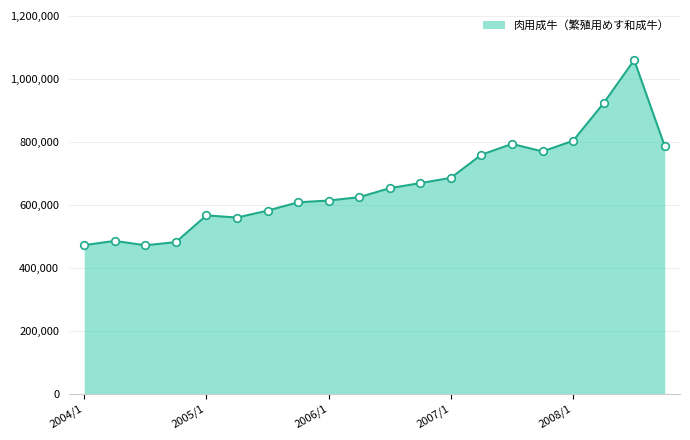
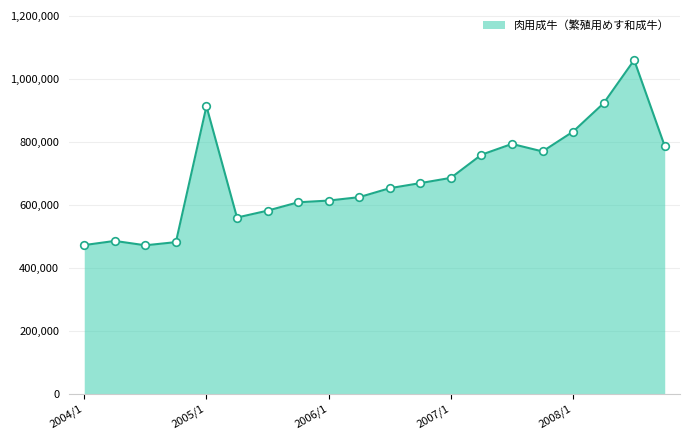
  {
    "2004/1": "470,000",
-   "2005/1": "570,000",
+   "2005/1": "910,000",
    "2006/1": "610,000",
    "2007/1": "680,000",
-   "2008/1": "800,000"
+   "2008/1": "830,000"
  }
